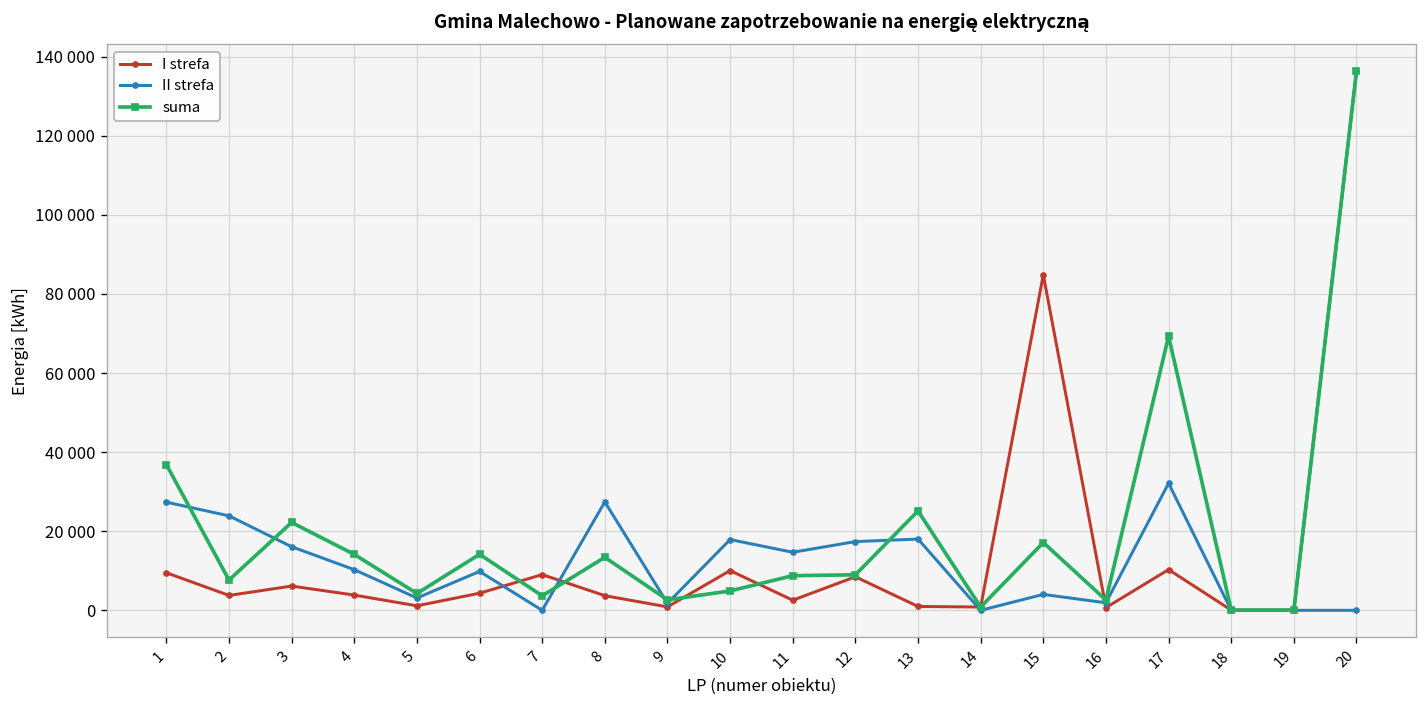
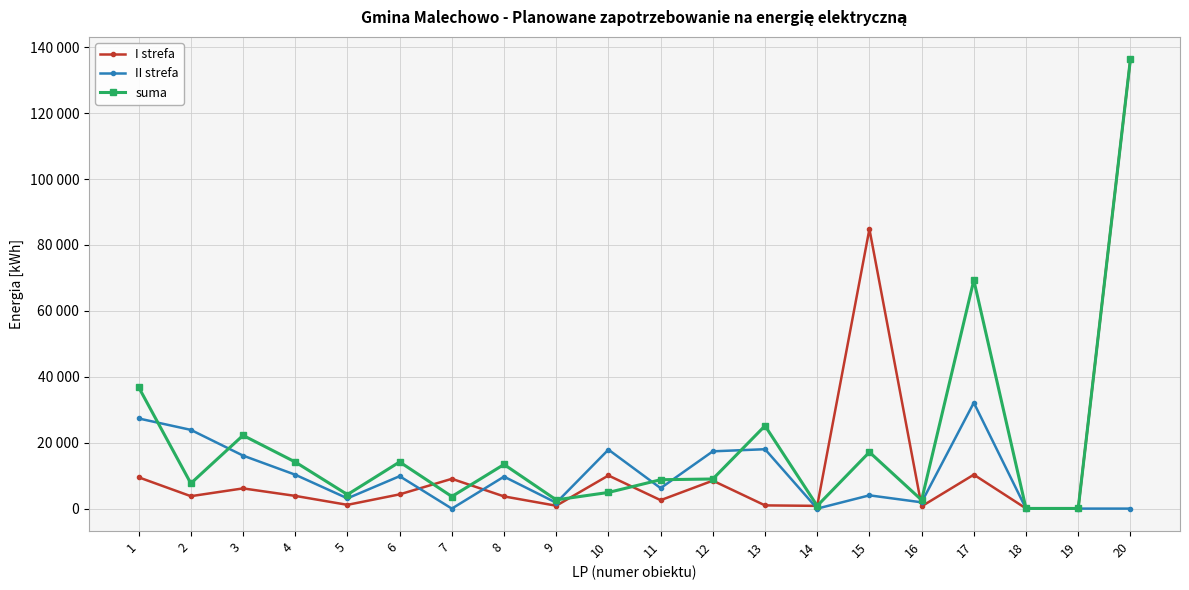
  {
    "I strefa": {
      "1": 9000,
      "2": 4000,
      "3": 6000,
      "4": 4000,
      "5": 1000,
      "6": 4000,
      "7": 9000,
      "8": 4000,
      "9": 1000,
      "10": 10000,
      "11": 3000,
      "13": 1000,
      "15": 85000,
      "16": 1000,
      "17": 10000
    },
    "II strefa": {
      "1": 27000,
      "2": 24000,
      "3": 16000,
      "4": 10000,
      "5": 3000,
      "6": 10000,
      "7": 0,
-     "8": 27000,
+     "8": 10000,
      "9": 2000,
      "10": 18000,
-     "11": 15000,
+     "11": 6000,
      "12": 17000,
      "13": 18000,
      "14": 0,
      "15": 4000,
      "17": 32000,
      "20": 0
    },
    "suma": {
      "1": 37000,
      "2": 8000,
      "3": 22000,
      "4": 14000,
      "5": 4000,
      "6": 14000,
      "7": 4000,
      "8": 13000,
      "9": 3000,
      "10": 5000,
      "11": 9000,
      "13": 25000,
      "15": 17000,
      "17": 69000
    }
  }
